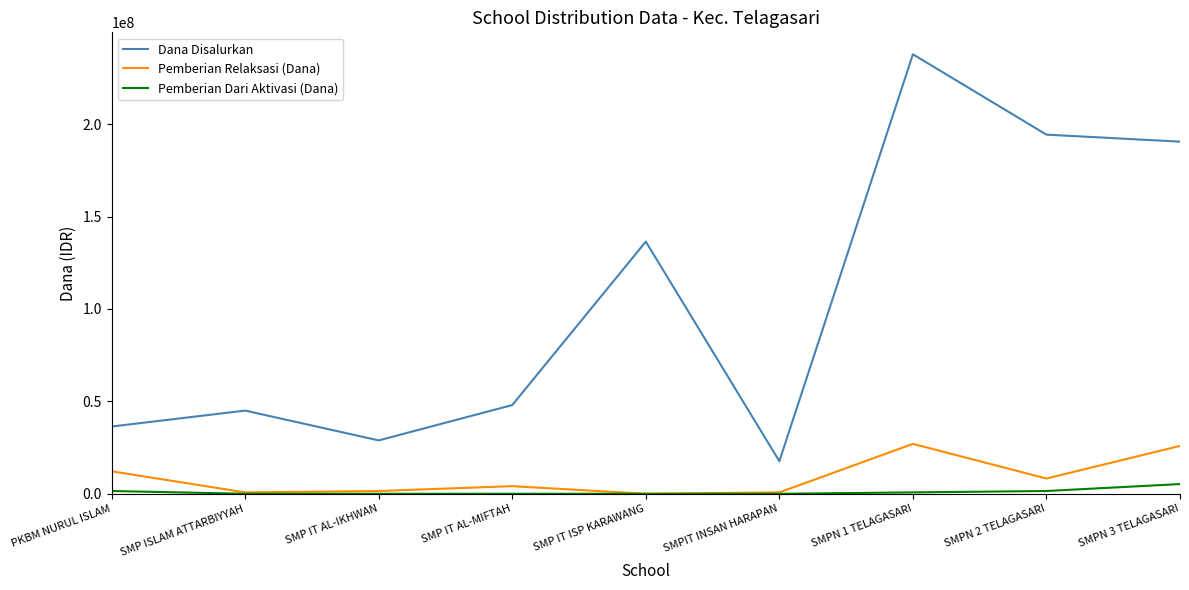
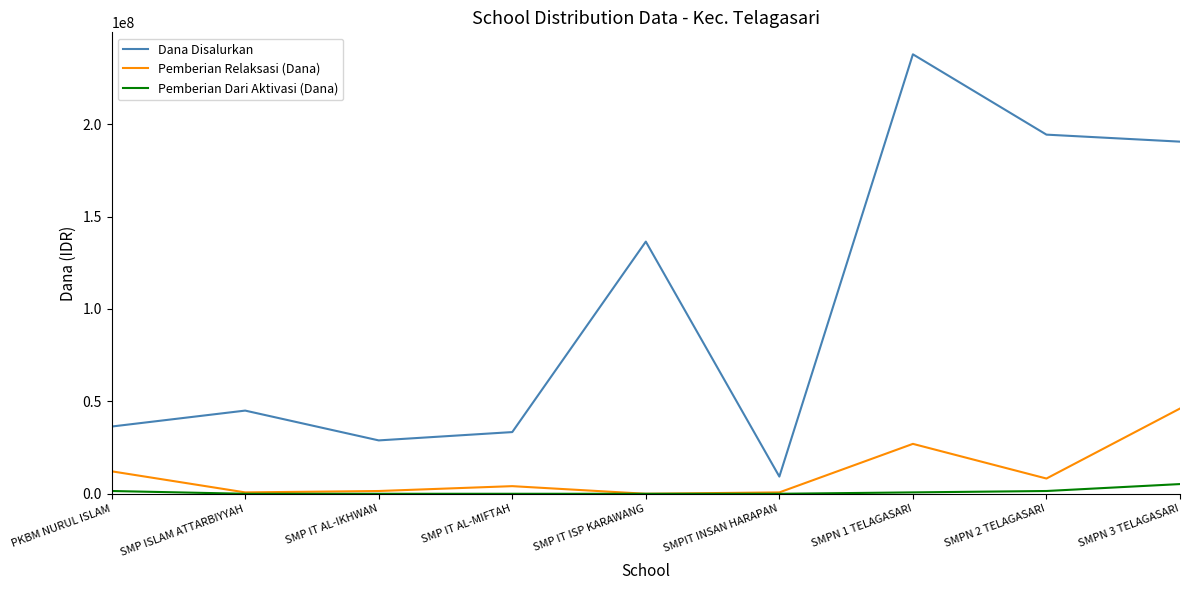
  {
    "Dana Disalurkan": {
      "PKBM NURUL ISLAM": 36000000,
      "SMP ISLAM ATTARBIYYAH": 45000000,
      "SMP IT AL-IKHWAN": 29000000,
-     "SMP IT AL-MIFTAH": 48000000,
+     "SMP IT AL-MIFTAH": 33000000,
      "SMP IT ISP KARAWANG": 136000000,
-     "SMPIT INSAN HARAPAN": 18000000,
+     "SMPIT INSAN HARAPAN": 9000000,
      "SMPN 1 TELAGASARI": 238000000,
      "SMPN 2 TELAGASARI": 194000000,
      "SMPN 3 TELAGASARI": 191000000
    },
    "Pemberian Relaksasi (Dana)": {
      "PKBM NURUL ISLAM": 12000000,
      "SMP IT AL-IKHWAN": 2000000,
      "SMP IT AL-MIFTAH": 4000000,
      "SMPN 1 TELAGASARI": 27000000,
      "SMPN 2 TELAGASARI": 8000000,
-     "SMPN 3 TELAGASARI": 26000000
+     "SMPN 3 TELAGASARI": 46000000
    },
    "Pemberian Dari Aktivasi (Dana)": {
      "PKBM NURUL ISLAM": 2000000,
      "SMP IT AL-IKHWAN": 0,
      "SMP IT AL-MIFTAH": 0,
      "SMPN 1 TELAGASARI": 1000000,
      "SMPN 2 TELAGASARI": 2000000,
      "SMPN 3 TELAGASARI": 5000000
    }
  }
